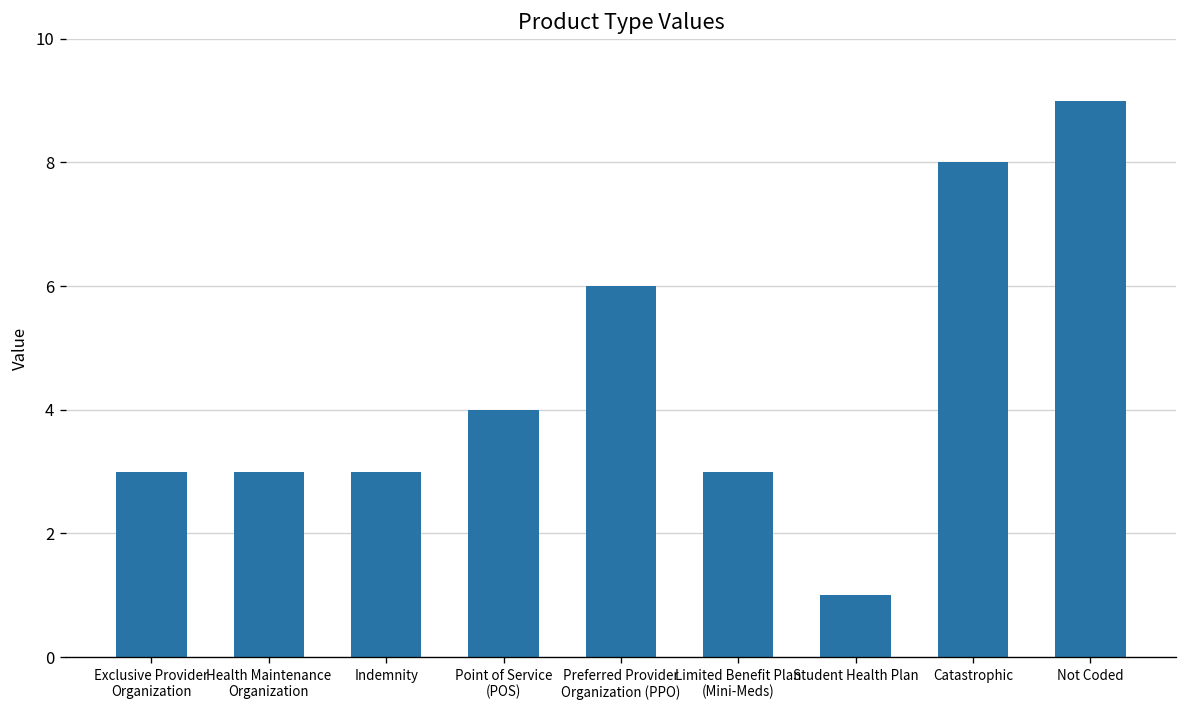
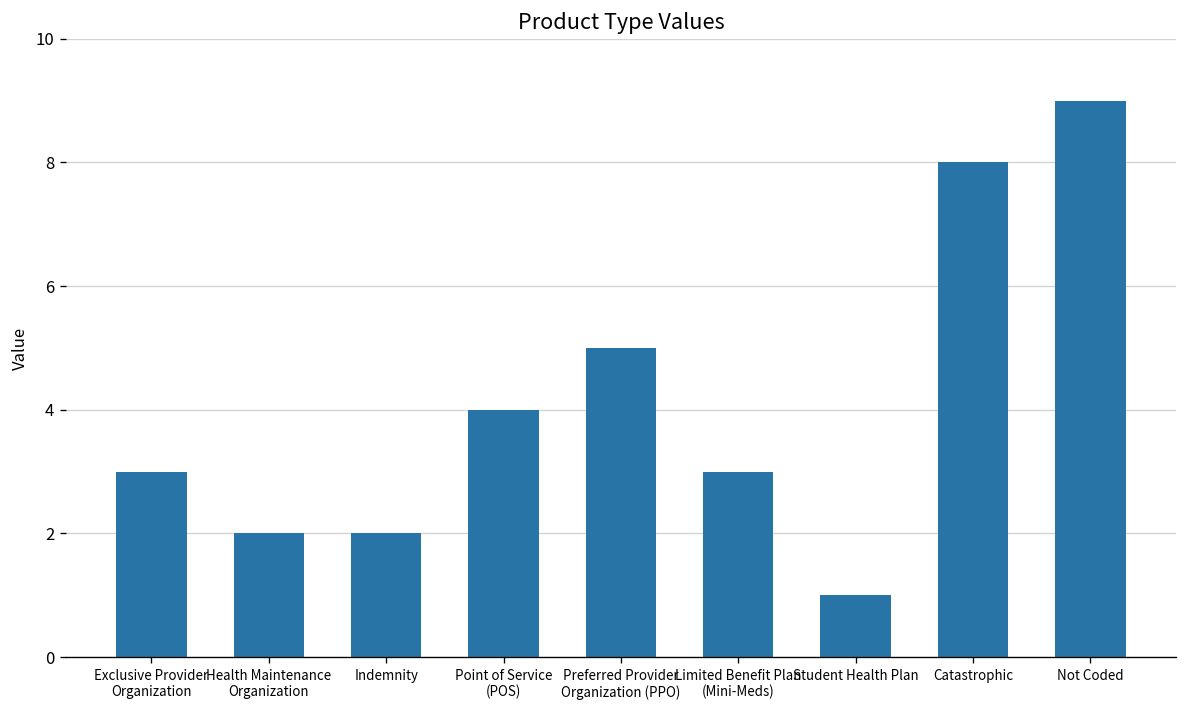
  {
    "Exclusive Provider Organization": 3,
-   "Health Maintenance Organization": 3,
-   "Indemnity": 3,
+   "Health Maintenance Organization": 2,
+   "Indemnity": 2,
    "Point of Service (POS)": 4,
-   "Preferred Provider Organization (PPO)": 6,
+   "Preferred Provider Organization (PPO)": 5,
    "Limited Benefit Plan (Mini-Meds)": 3,
    "Student Health Plan": 1,
    "Catastrophic": 8,
    "Not Coded": 9
  }
